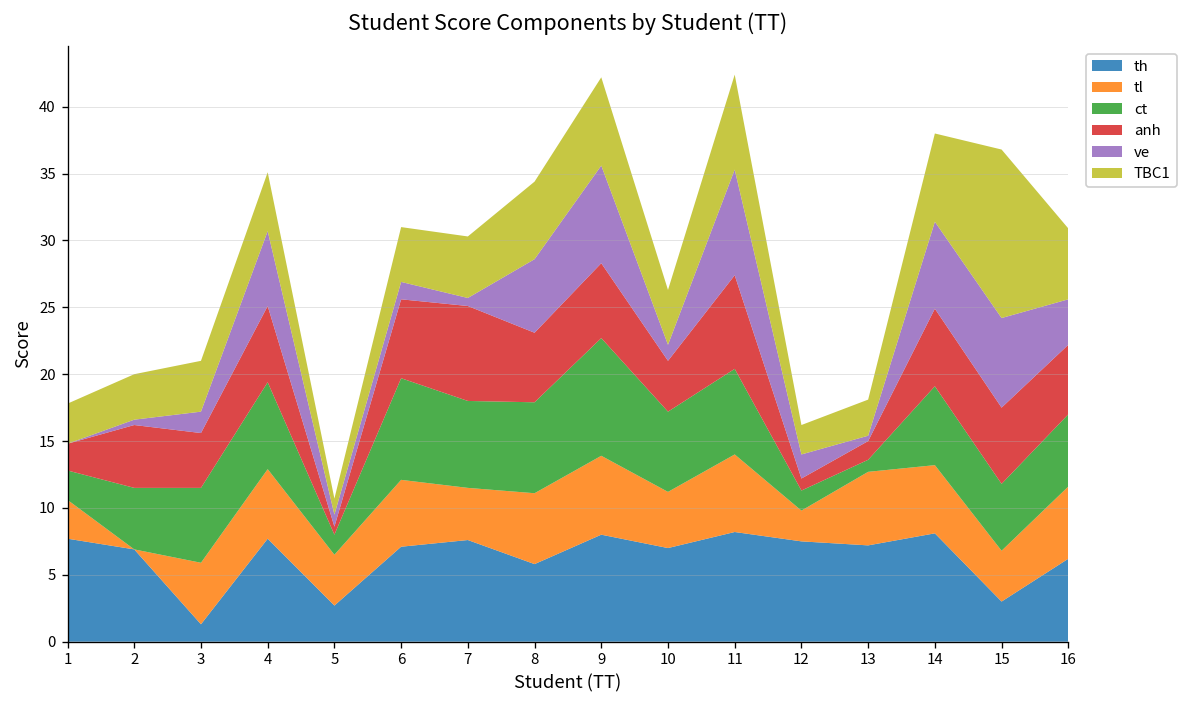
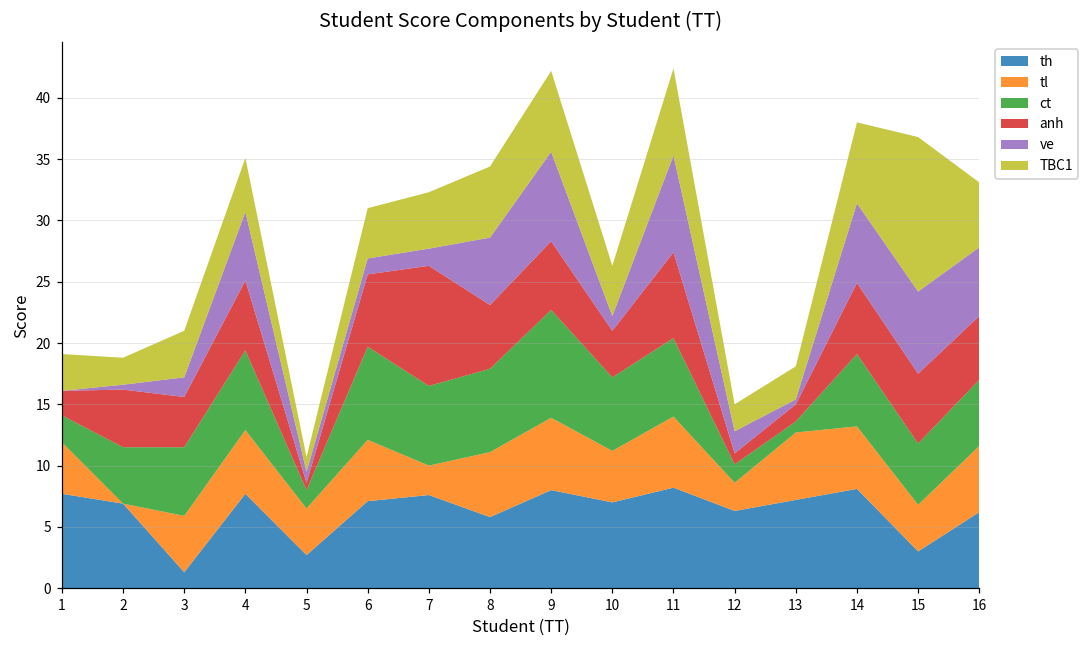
  {
    "th": {
      "1": 7.7,
      "3": 1.3,
      "4": 7.7,
      "5": 2.7,
      "6": 7.1,
      "7": 7.6,
      "8": 5.8,
      "9": 8.0,
      "10": 7.0,
      "11": 8.2,
-     "12": 7.5,
+     "12": 6.3,
      "13": 7.2,
      "14": 8.1,
      "15": 3.0,
      "16": 6.2
    },
    "tl": {
-     "1": 2.9,
+     "1": 4.2,
      "3": 4.6,
      "4": 5.2,
      "5": 3.8,
      "6": 5.0,
-     "7": 3.9,
+     "7": 2.4,
      "8": 5.3,
      "9": 5.9,
      "10": 4.2,
      "11": 5.8,
      "12": 2.3,
      "13": 5.5,
      "14": 5.1,
      "15": 3.8,
      "16": 5.4
    },
    "ct": {
      "1": 2.2,
      "2": 4.6,
      "3": 5.6,
      "4": 6.5,
      "5": 1.5,
      "6": 7.6,
      "7": 6.5,
      "8": 6.8,
      "9": 8.8,
      "10": 6.0,
      "11": 6.4,
      "12": 1.5,
      "13": 0.9,
      "14": 5.9,
      "15": 5.0,
      "16": 5.4
    },
    "anh": {
      "2": 4.7,
      "3": 4.1,
      "4": 5.7,
      "5": 0.6,
      "6": 5.9,
-     "7": 7.1,
+     "7": 9.8,
      "8": 5.2,
      "9": 5.6,
      "10": 3.8,
      "11": 7.0,
      "12": 0.9,
      "13": 1.4,
      "14": 5.8,
      "15": 5.7,
      "16": 5.2
    },
    "ve": {
      "2": 0.4,
      "3": 1.6,
      "4": 5.6,
      "5": 0.9,
      "6": 1.3,
-     "7": 0.6,
+     "7": 1.4,
      "8": 5.5,
      "9": 7.3,
      "10": 1.2,
      "11": 7.9,
      "12": 1.8,
      "13": 0.4,
      "14": 6.5,
      "15": 6.7,
-     "16": 3.4
+     "16": 5.6
    },
    "TBC1": {
      "1": 3.0,
-     "2": 3.4,
+     "2": 2.2,
      "3": 3.8,
      "4": 4.4,
      "5": 1.2,
      "6": 4.1,
      "7": 4.6,
      "8": 5.8,
      "9": 6.6,
      "10": 4.1,
      "11": 7.1,
      "12": 2.2,
      "13": 2.7,
      "14": 6.6,
      "15": 12.6,
      "16": 5.3
    }
  }
